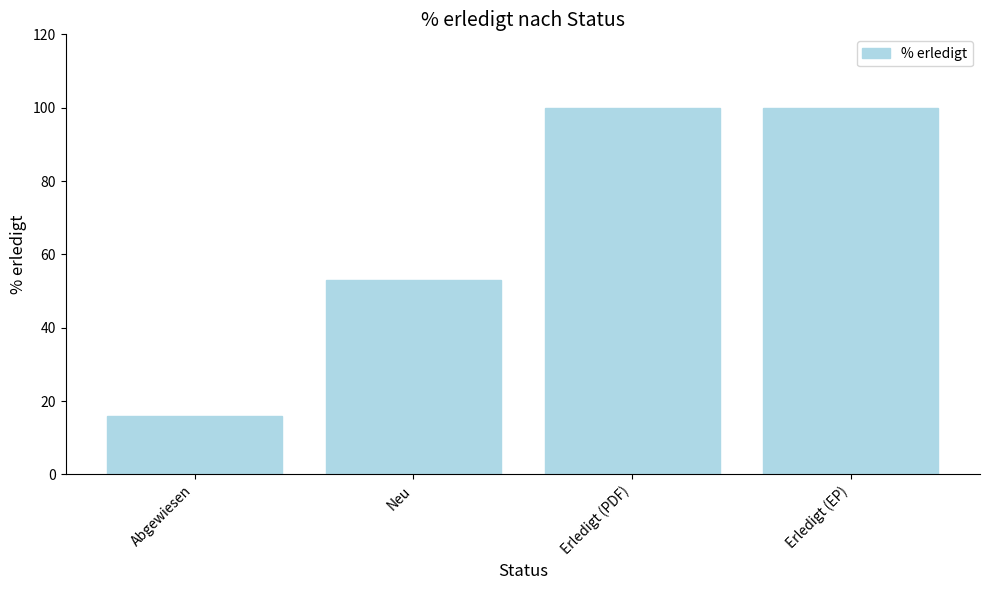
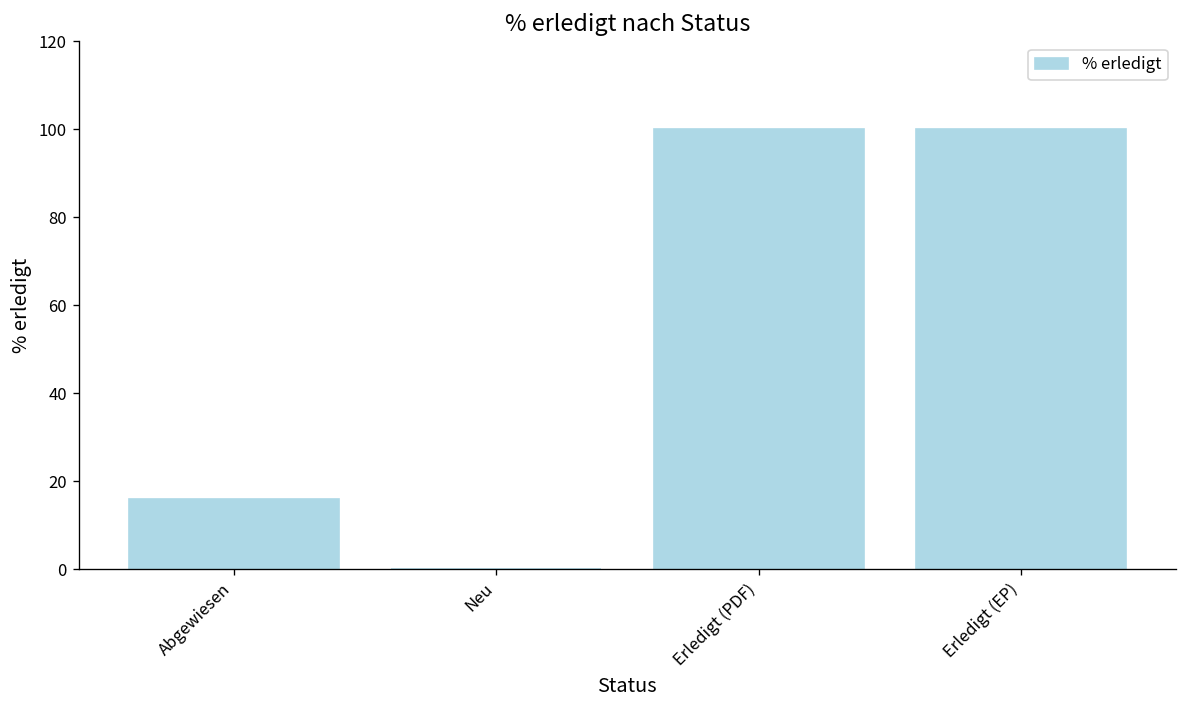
  {
    "Abgewiesen": 16,
-   "Neu": 53,
+   "Neu": 0,
    "Erledigt (PDF)": 100,
    "Erledigt (EP)": 100
  }
